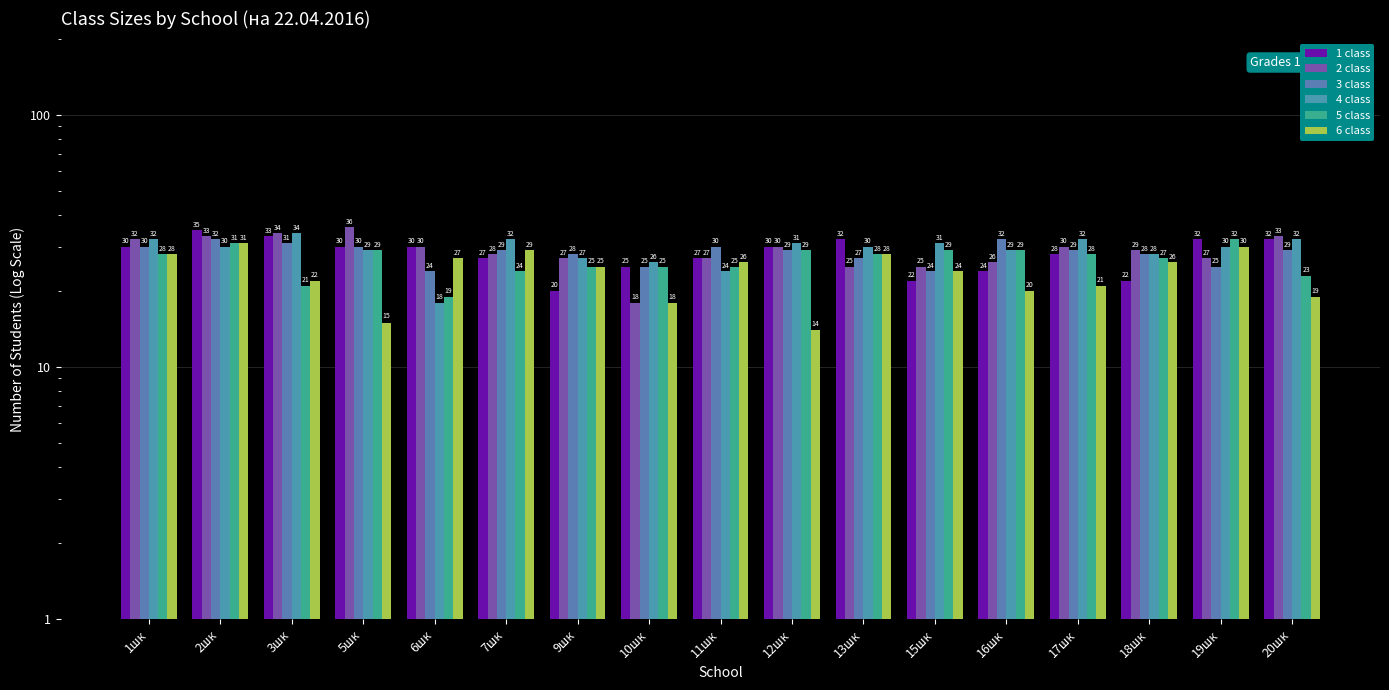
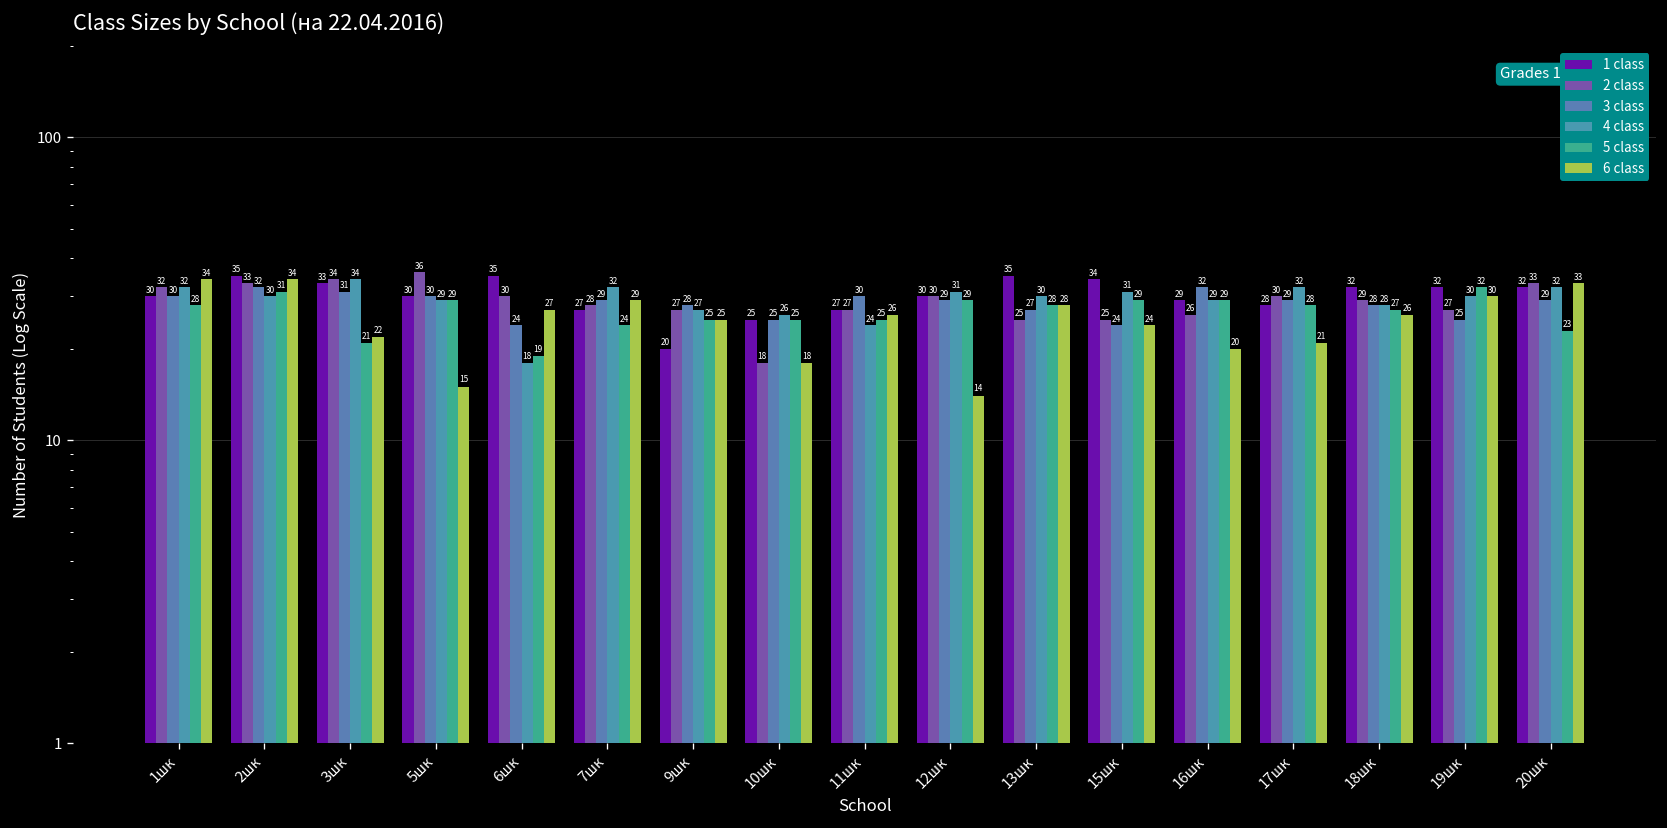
  {
    "1 class": {
      "1шк": 30,
      "2шк": 35,
      "3шк": 33,
      "5шк": 30,
-     "6шк": 30,
+     "6шк": 35,
      "7шк": 27,
      "9шк": 20,
      "10шк": 25,
      "11шк": 27,
      "12шк": 30,
-     "13шк": 32,
-     "15шк": 22,
-     "16шк": 24,
+     "13шк": 35,
+     "15шк": 34,
+     "16шк": 29,
      "17шк": 28,
-     "18шк": 22,
+     "18шк": 32,
      "19шк": 32,
      "20шк": 32
    },
    "6 class": {
-     "1шк": 28,
-     "2шк": 31,
+     "1шк": 34,
+     "2шк": 34,
      "3шк": 22,
      "5шк": 15,
      "6шк": 27,
      "7шк": 29,
      "9шк": 25,
      "10шк": 18,
      "11шк": 26,
      "12шк": 14,
      "13шк": 28,
      "15шк": 24,
      "16шк": 20,
      "17шк": 21,
      "18шк": 26,
      "19шк": 30,
-     "20шк": 19
+     "20шк": 33
    }
  }
